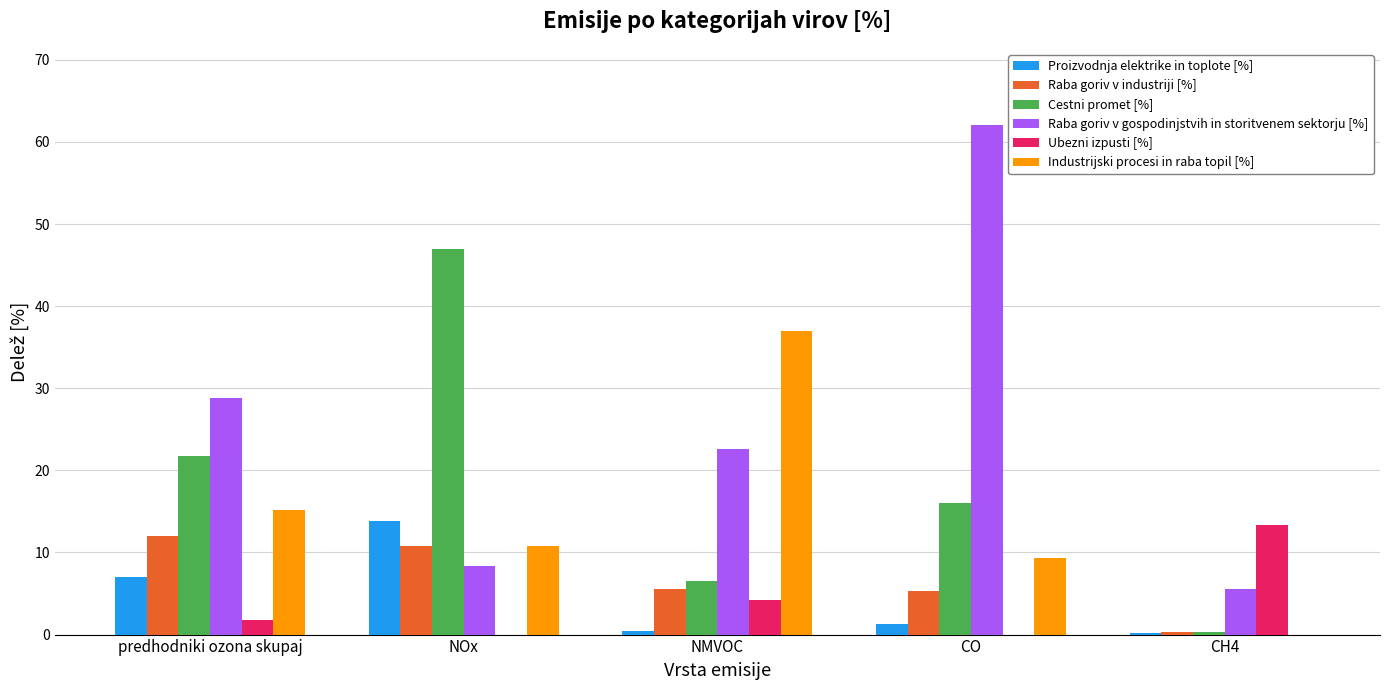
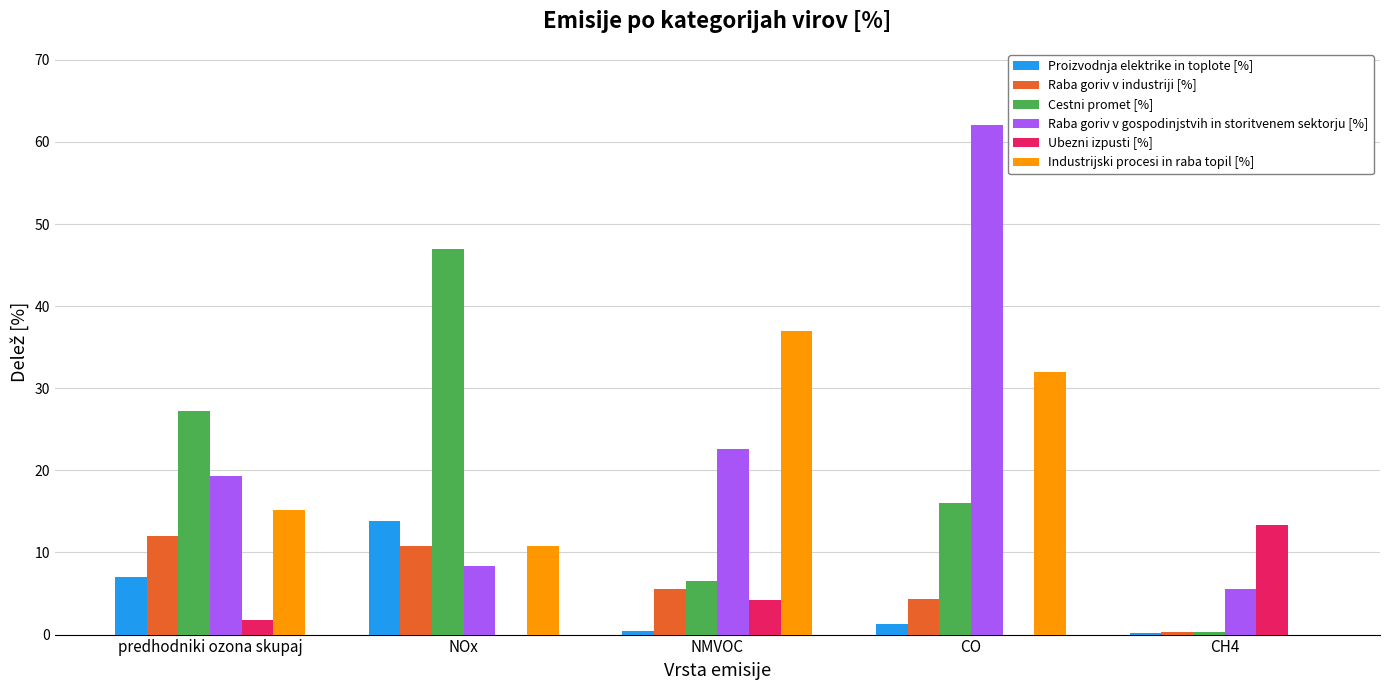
  {
    "Proizvodnja elektrike in toplote [%]": {
      "predhodniki ozona skupaj": 7,
      "NOx": 14,
      "NMVOC": 0,
      "CO": 1
    },
    "Raba goriv v industriji [%]": {
      "predhodniki ozona skupaj": 12,
      "NOx": 11,
      "NMVOC": 6,
-     "CO": 5
+     "CO": 4
    },
    "Cestni promet [%]": {
-     "predhodniki ozona skupaj": 22,
+     "predhodniki ozona skupaj": 27,
      "NOx": 47,
      "NMVOC": 7,
      "CO": 16
    },
    "Raba goriv v gospodinjstvih in storitvenem sektorju [%]": {
-     "predhodniki ozona skupaj": 29,
+     "predhodniki ozona skupaj": 19,
      "NOx": 8,
      "NMVOC": 23,
      "CO": 62,
      "CH4": 6
    },
    "Ubezni izpusti [%]": {
      "predhodniki ozona skupaj": 2,
      "NMVOC": 4,
      "CH4": 13
    },
    "Industrijski procesi in raba topil [%]": {
      "predhodniki ozona skupaj": 15,
      "NOx": 11,
      "NMVOC": 37,
-     "CO": 9,
+     "CO": 32,
      "CH4": 0
    }
  }
